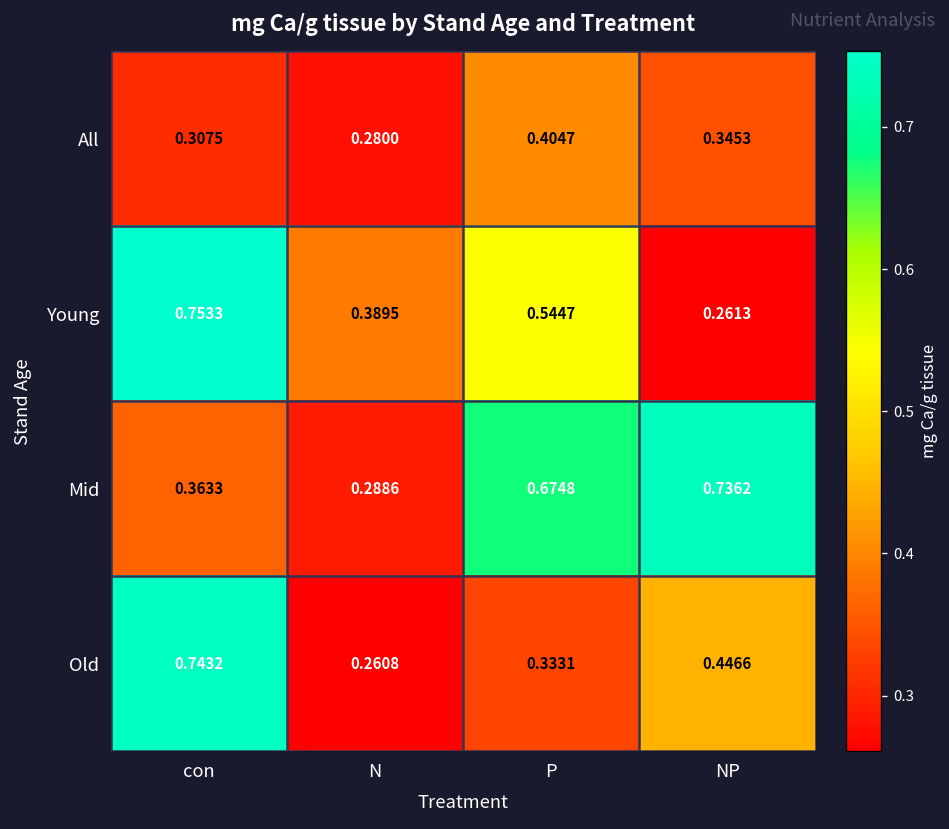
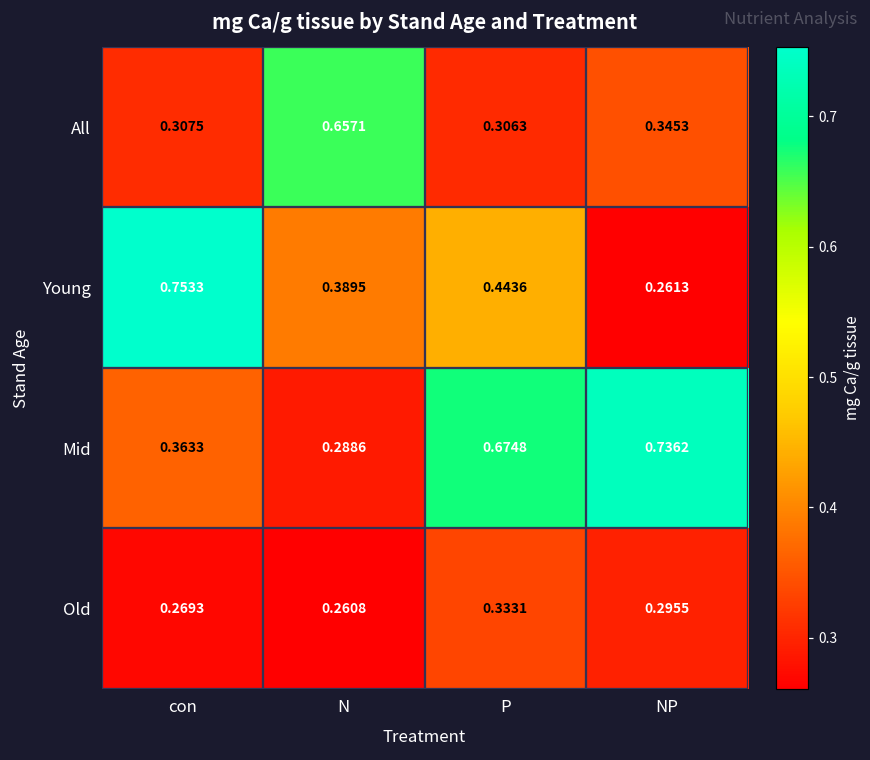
  {
    "All": {
      "con": 0.3075,
-     "N": 0.2800,
-     "P": 0.4047,
+     "N": 0.6571,
+     "P": 0.3063,
      "NP": 0.3453
    },
    "Young": {
      "con": 0.7533,
      "N": 0.3895,
-     "P": 0.5447,
+     "P": 0.4436,
      "NP": 0.2613
    },
    "Mid": {
      "con": 0.3633,
      "N": 0.2886,
      "P": 0.6748,
      "NP": 0.7362
    },
    "Old": {
-     "con": 0.7432,
+     "con": 0.2693,
      "N": 0.2608,
      "P": 0.3331,
-     "NP": 0.4466
+     "NP": 0.2955
    }
  }
